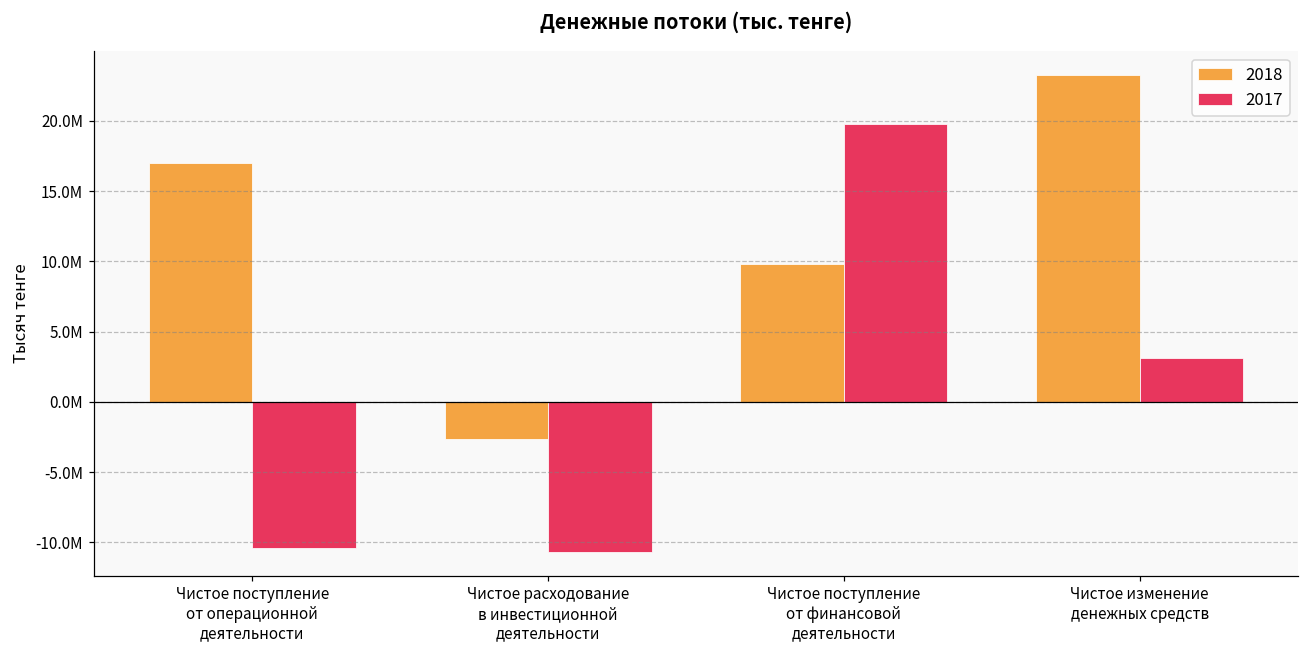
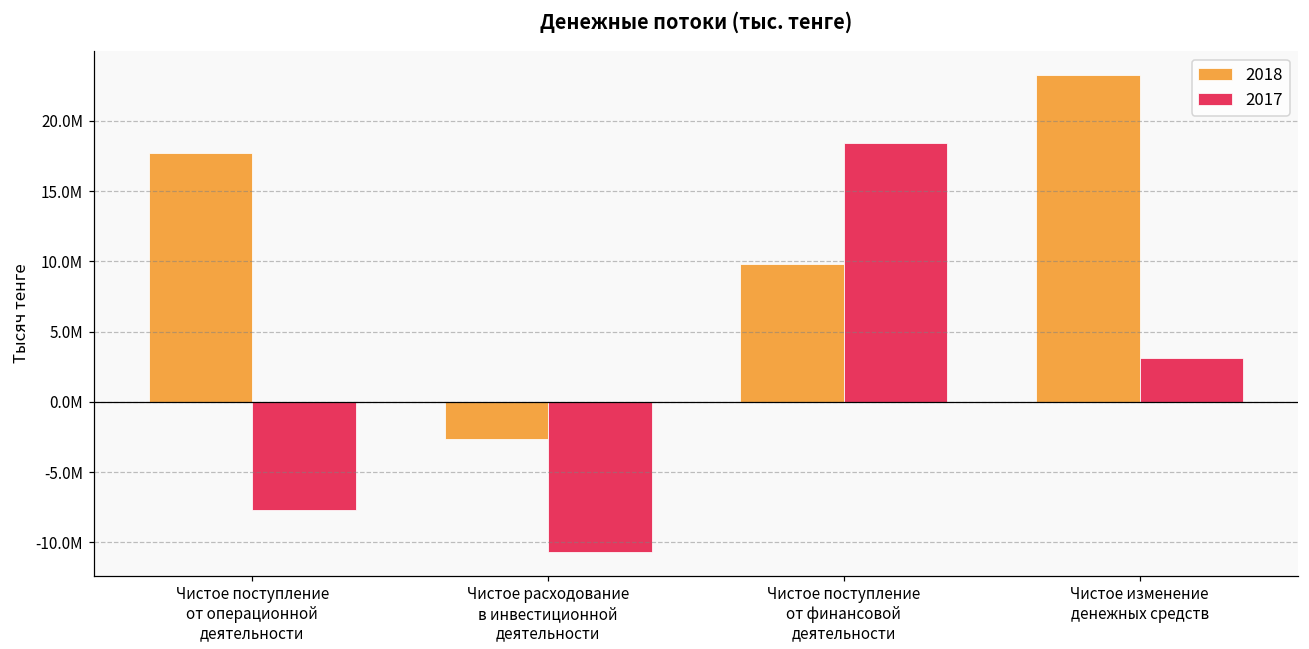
  {
    "2018": {
-     "Чистое поступление от операционной деятельности": 17000000,
+     "Чистое поступление от операционной деятельности": 17700000,
      "Чистое расходование в инвестиционной деятельности": -2600000,
      "Чистое поступление от финансовой деятельности": 9800000,
      "Чистое изменение денежных средств": 23200000
    },
    "2017": {
-     "Чистое поступление от операционной деятельности": -10400000,
+     "Чистое поступление от операционной деятельности": -7700000,
      "Чистое расходование в инвестиционной деятельности": -10700000,
-     "Чистое поступление от финансовой деятельности": 19800000,
+     "Чистое поступление от финансовой деятельности": 18400000,
      "Чистое изменение денежных средств": 3100000
    }
  }
